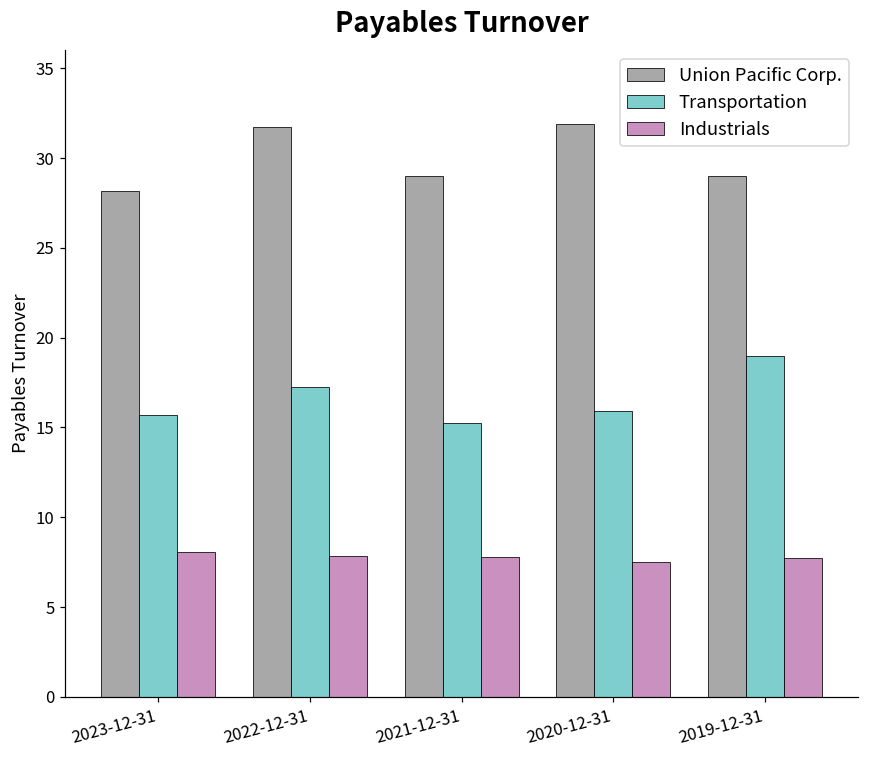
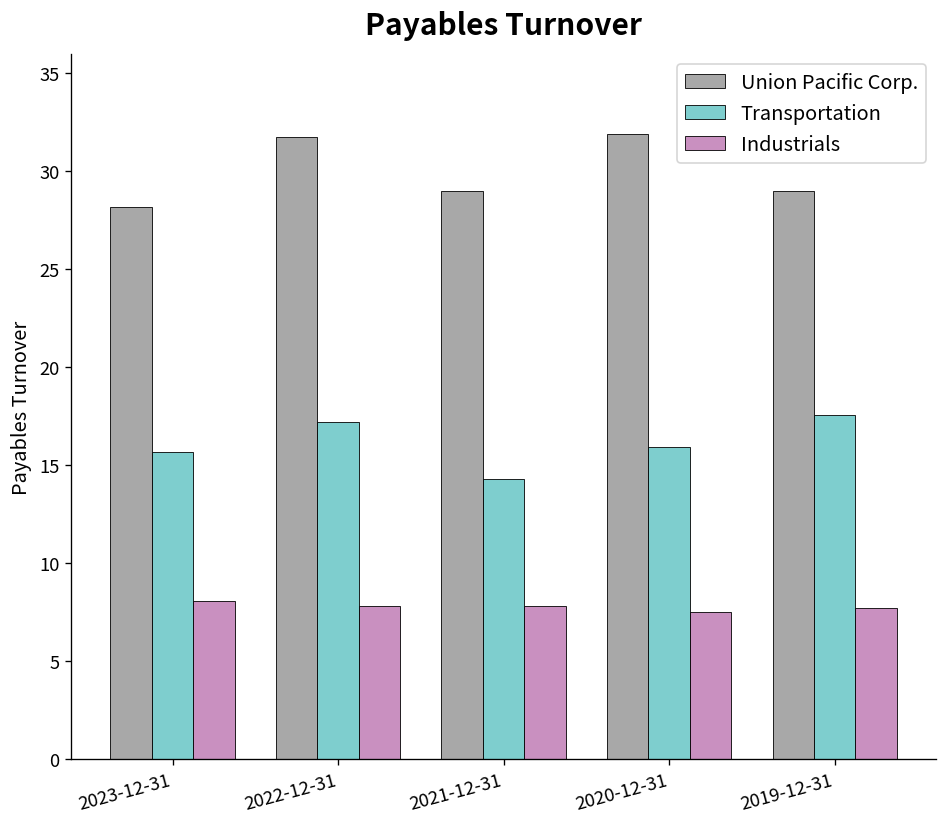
  {
    "Transportation": {
      "2023-12-31": 15.7,
      "2022-12-31": 17.2,
-     "2021-12-31": 15.3,
+     "2021-12-31": 14.3,
      "2020-12-31": 15.9,
-     "2019-12-31": 19.0
+     "2019-12-31": 17.6
    }
  }
